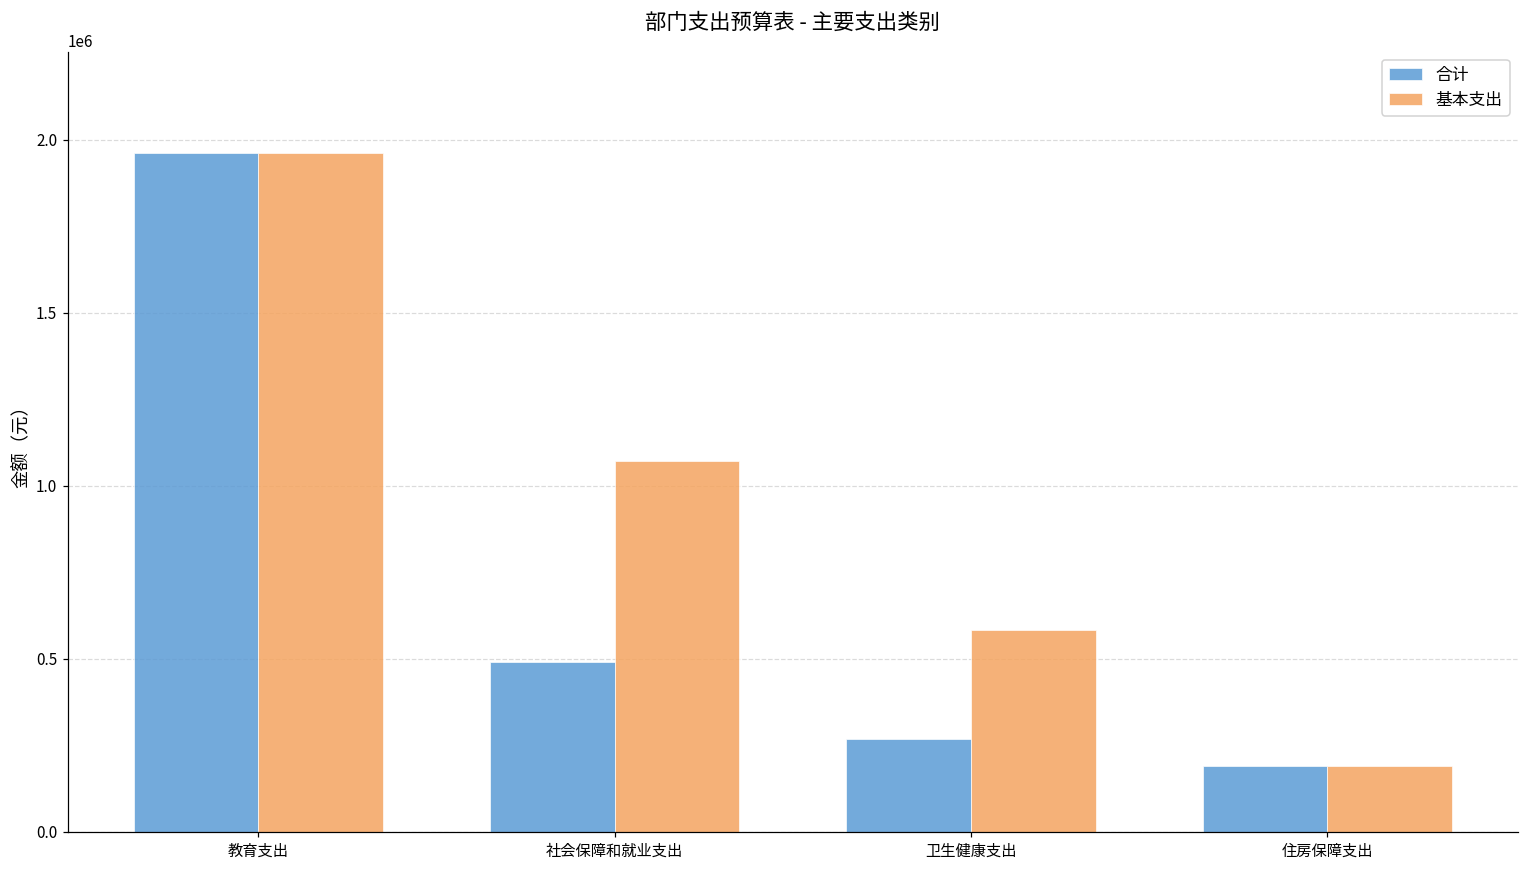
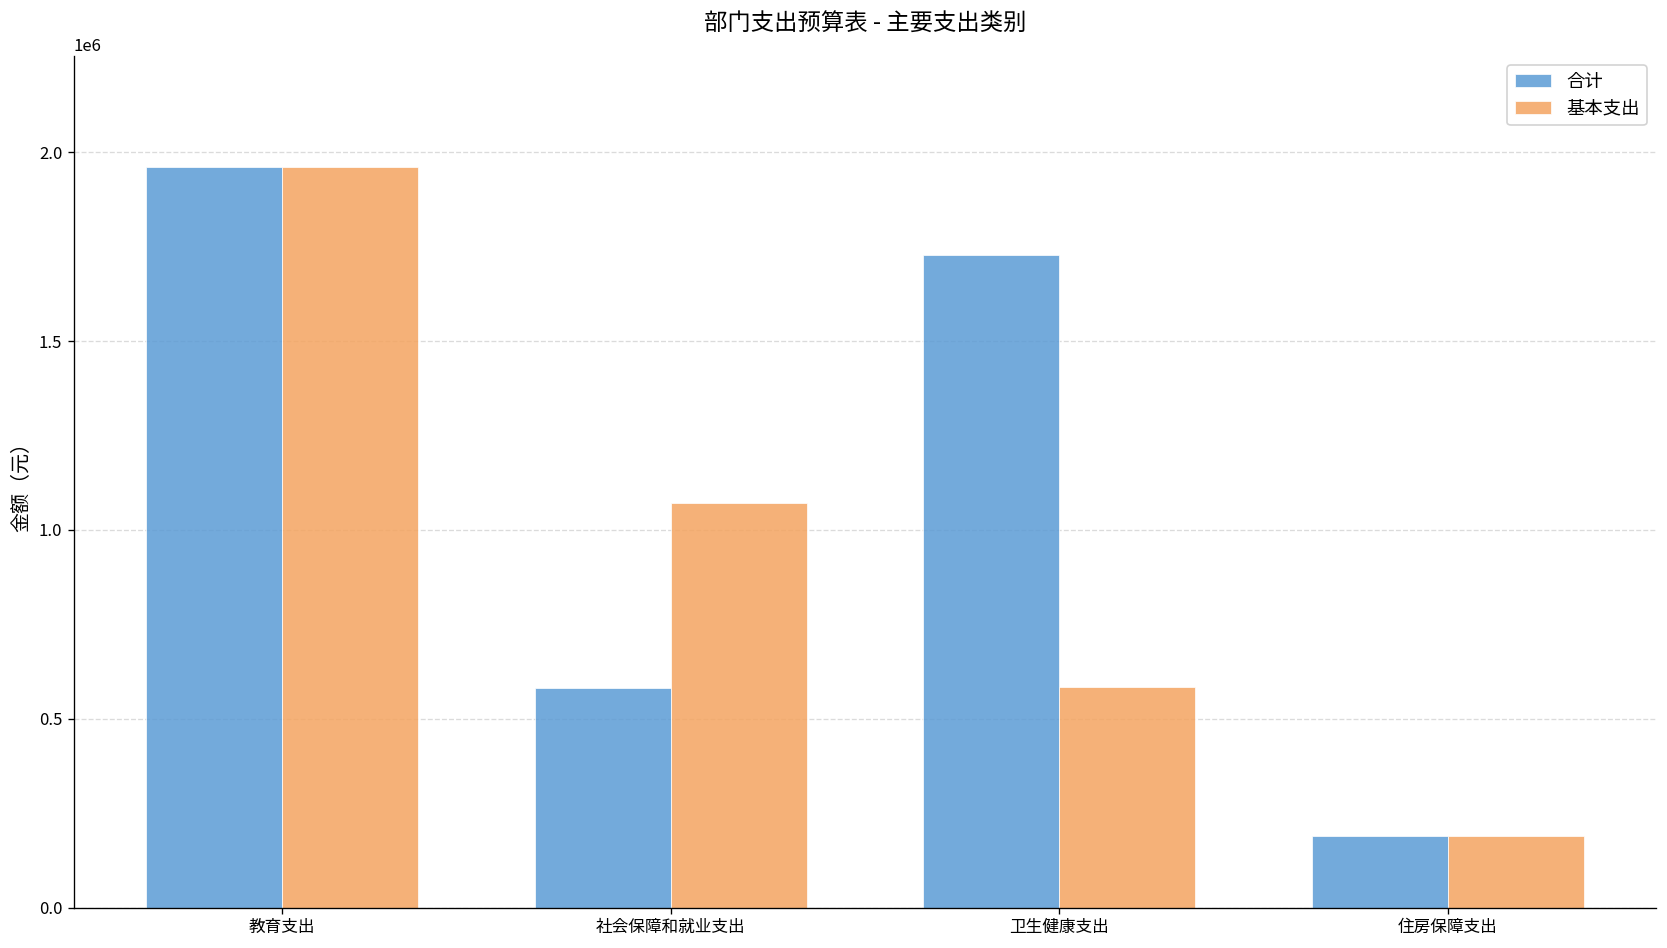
  {
    "合计": {
      "教育支出": 1960000,
-     "社会保障和就业支出": 490000,
-     "卫生健康支出": 270000,
+     "社会保障和就业支出": 580000,
+     "卫生健康支出": 1730000,
      "住房保障支出": 190000
    },
    "基本支出": {
      "教育支出": 1960000,
      "社会保障和就业支出": 1070000,
      "卫生健康支出": 580000,
      "住房保障支出": 190000
    }
  }
